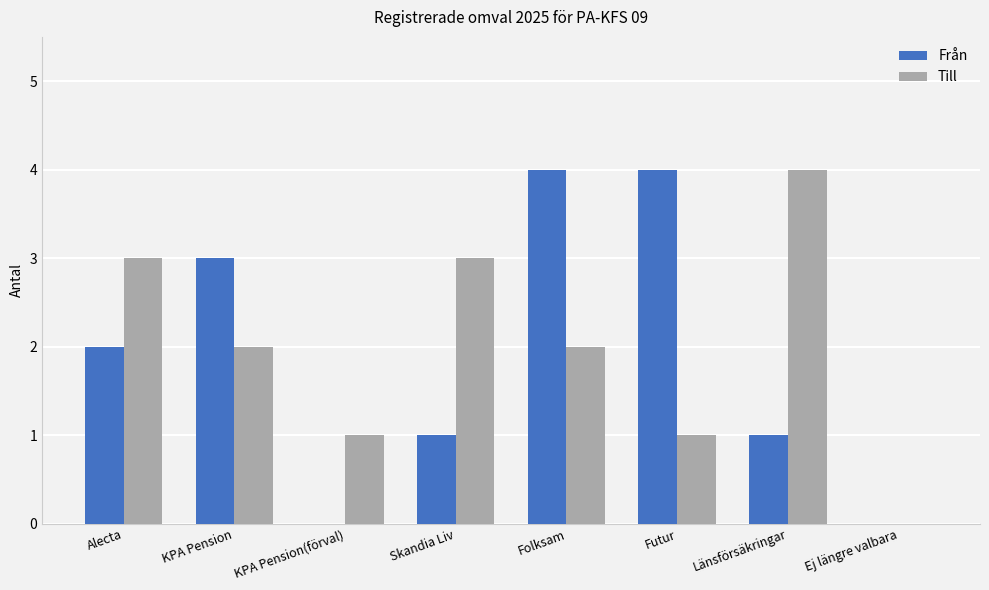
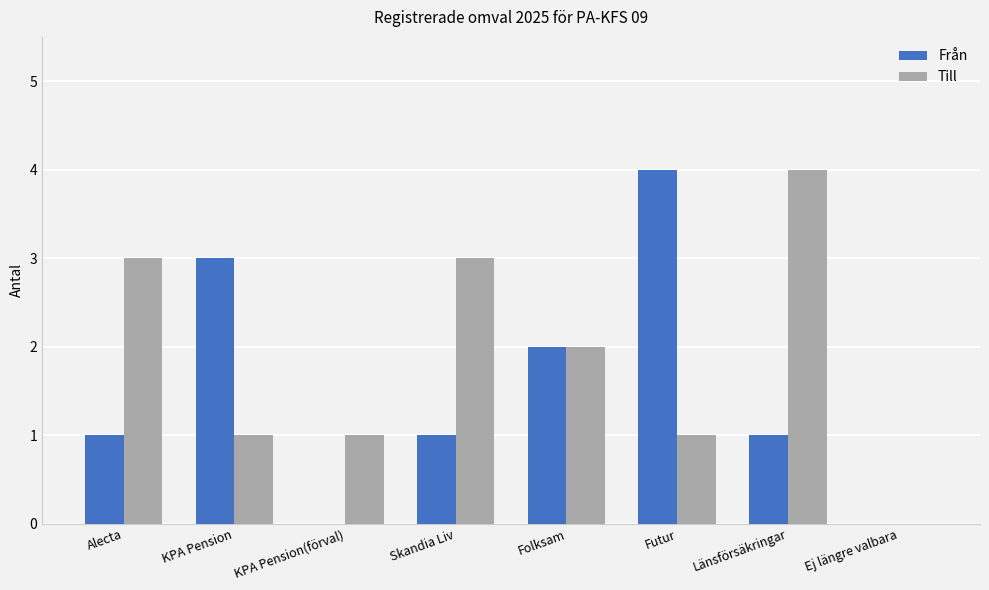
  {
    "Från": {
-     "Alecta": 2,
+     "Alecta": 1,
      "KPA Pension": 3,
      "KPA Pension(förval)": 0,
      "Skandia Liv": 1,
-     "Folksam": 4,
+     "Folksam": 2,
      "Futur": 4,
      "Länsförsäkringar": 1,
      "Ej längre valbara": 0
    },
    "Till": {
      "Alecta": 3,
-     "KPA Pension": 2,
+     "KPA Pension": 1,
      "KPA Pension(förval)": 1,
      "Skandia Liv": 3,
      "Folksam": 2,
      "Futur": 1,
      "Länsförsäkringar": 4,
      "Ej längre valbara": 0
    }
  }
